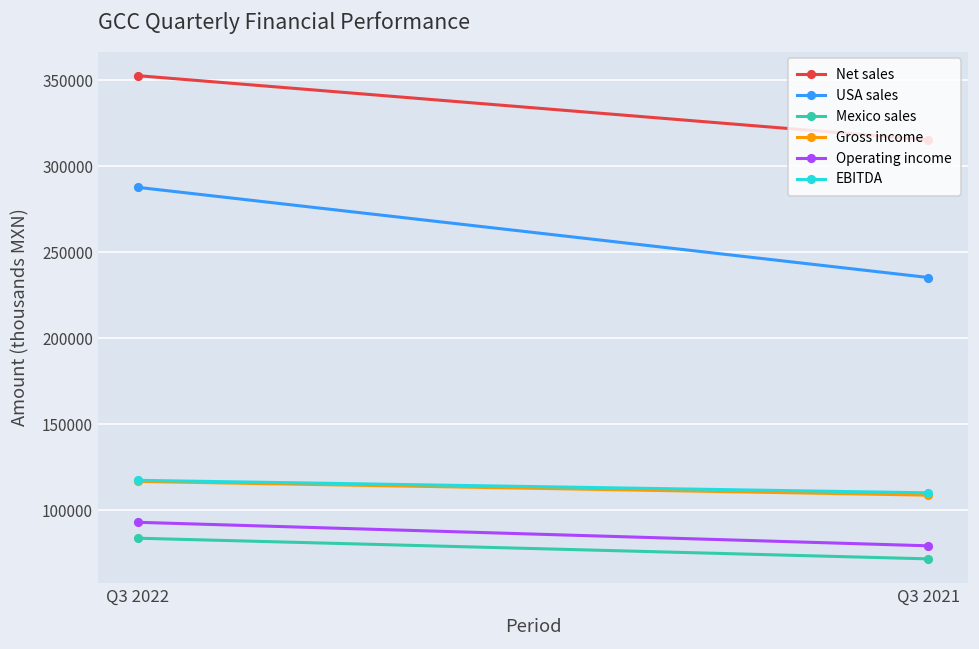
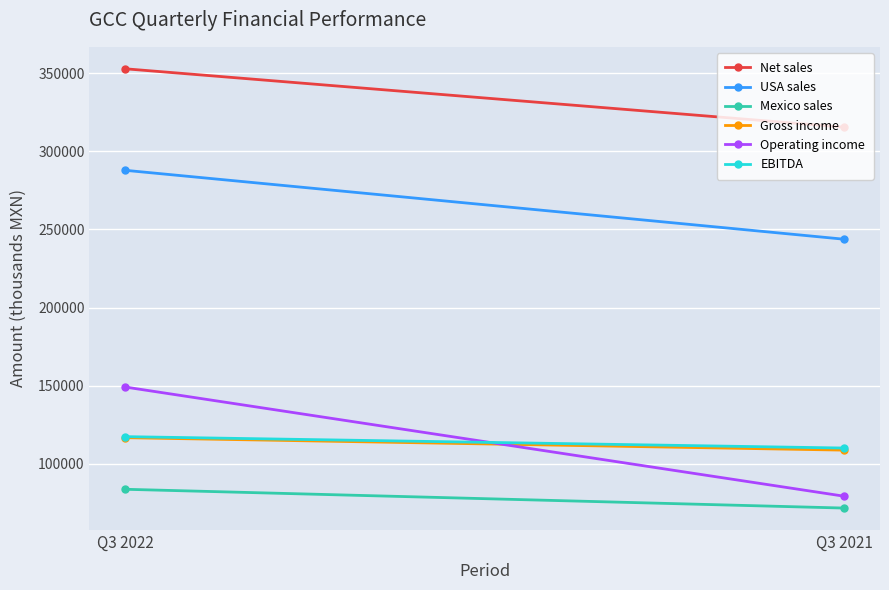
  {
    "Net sales": {
      "Q3 2022": 353000
    },
    "USA sales": {
      "Q3 2022": 288000,
-     "Q3 2021": 235000
+     "Q3 2021": 244000
    },
    "Operating income": {
-     "Q3 2022": 93000,
+     "Q3 2022": 149000,
      "Q3 2021": 79000
    }
  }
